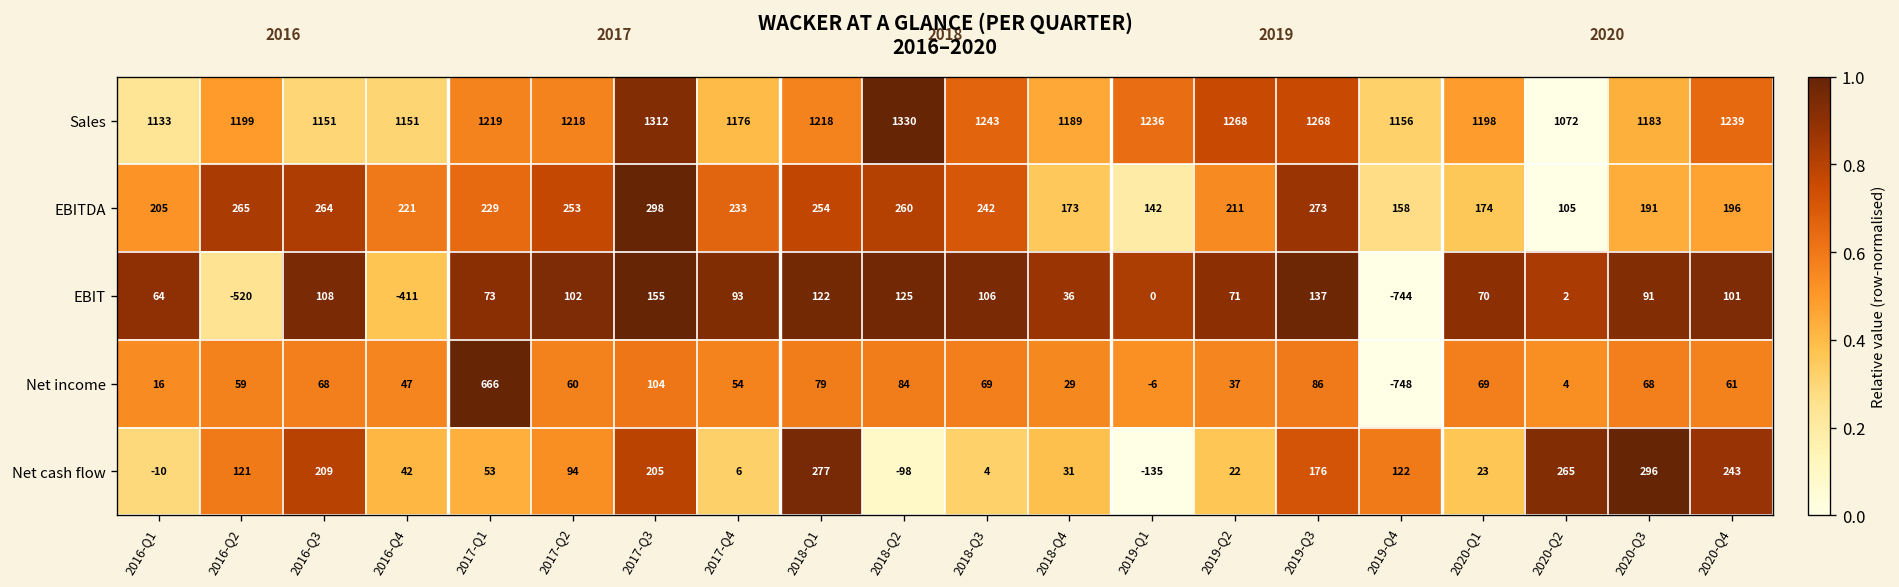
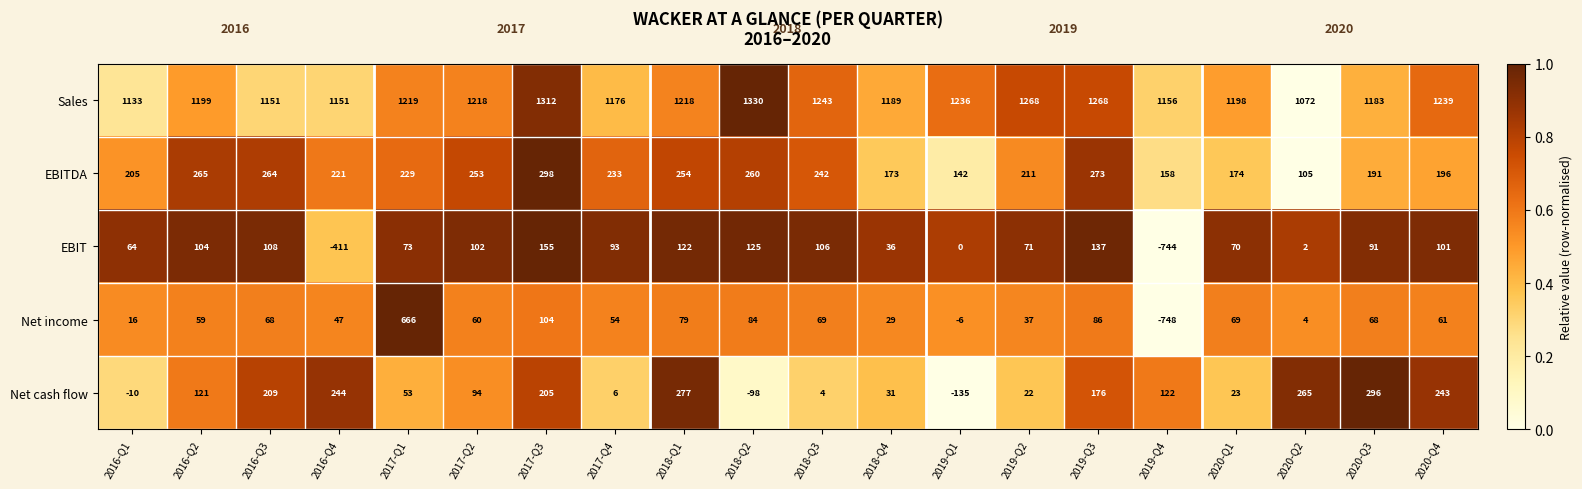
  {
    "Sales": {
      "2016-Q1": 1133,
      "2016-Q2": 1199,
      "2016-Q3": 1151,
      "2016-Q4": 1151,
      "2017-Q1": 1219,
      "2017-Q2": 1218,
      "2017-Q3": 1312,
      "2017-Q4": 1176,
      "2018-Q1": 1218,
      "2018-Q2": 1330,
      "2018-Q3": 1243,
      "2018-Q4": 1189,
      "2019-Q1": 1236,
      "2019-Q2": 1268,
      "2019-Q3": 1268,
      "2019-Q4": 1156,
      "2020-Q1": 1198,
      "2020-Q2": 1072,
      "2020-Q3": 1183,
      "2020-Q4": 1239
    },
    "EBITDA": {
      "2016-Q1": 205,
      "2016-Q2": 265,
      "2016-Q3": 264,
      "2016-Q4": 221,
      "2017-Q1": 229,
      "2017-Q2": 253,
      "2017-Q3": 298,
      "2017-Q4": 233,
      "2018-Q1": 254,
      "2018-Q2": 260,
      "2018-Q3": 242,
      "2018-Q4": 173,
      "2019-Q1": 142,
      "2019-Q2": 211,
      "2019-Q3": 273,
      "2019-Q4": 158,
      "2020-Q1": 174,
      "2020-Q2": 105,
      "2020-Q3": 191,
      "2020-Q4": 196
    },
    "EBIT": {
      "2016-Q1": 64,
-     "2016-Q2": -520,
+     "2016-Q2": 104,
      "2016-Q3": 108,
      "2016-Q4": -411,
      "2017-Q1": 73,
      "2017-Q2": 102,
      "2017-Q3": 155,
      "2017-Q4": 93,
      "2018-Q1": 122,
      "2018-Q2": 125,
      "2018-Q3": 106,
      "2018-Q4": 36,
      "2019-Q1": 0,
      "2019-Q2": 71,
      "2019-Q3": 137,
      "2019-Q4": -744,
      "2020-Q1": 70,
      "2020-Q2": 2,
      "2020-Q3": 91,
      "2020-Q4": 101
    },
    "Net income": {
      "2016-Q1": 16,
      "2016-Q2": 59,
      "2016-Q3": 68,
      "2016-Q4": 47,
      "2017-Q1": 666,
      "2017-Q2": 60,
      "2017-Q3": 104,
      "2017-Q4": 54,
      "2018-Q1": 79,
      "2018-Q2": 84,
      "2018-Q3": 69,
      "2018-Q4": 29,
      "2019-Q1": -6,
      "2019-Q2": 37,
      "2019-Q3": 86,
      "2019-Q4": -748,
      "2020-Q1": 69,
      "2020-Q2": 4,
      "2020-Q3": 68,
      "2020-Q4": 61
    },
    "Net cash flow": {
      "2016-Q1": -10,
      "2016-Q2": 121,
      "2016-Q3": 209,
-     "2016-Q4": 42,
+     "2016-Q4": 244,
      "2017-Q1": 53,
      "2017-Q2": 94,
      "2017-Q3": 205,
      "2017-Q4": 6,
      "2018-Q1": 277,
      "2018-Q2": -98,
      "2018-Q3": 4,
      "2018-Q4": 31,
      "2019-Q1": -135,
      "2019-Q2": 22,
      "2019-Q3": 176,
      "2019-Q4": 122,
      "2020-Q1": 23,
      "2020-Q2": 265,
      "2020-Q3": 296,
      "2020-Q4": 243
    }
  }
